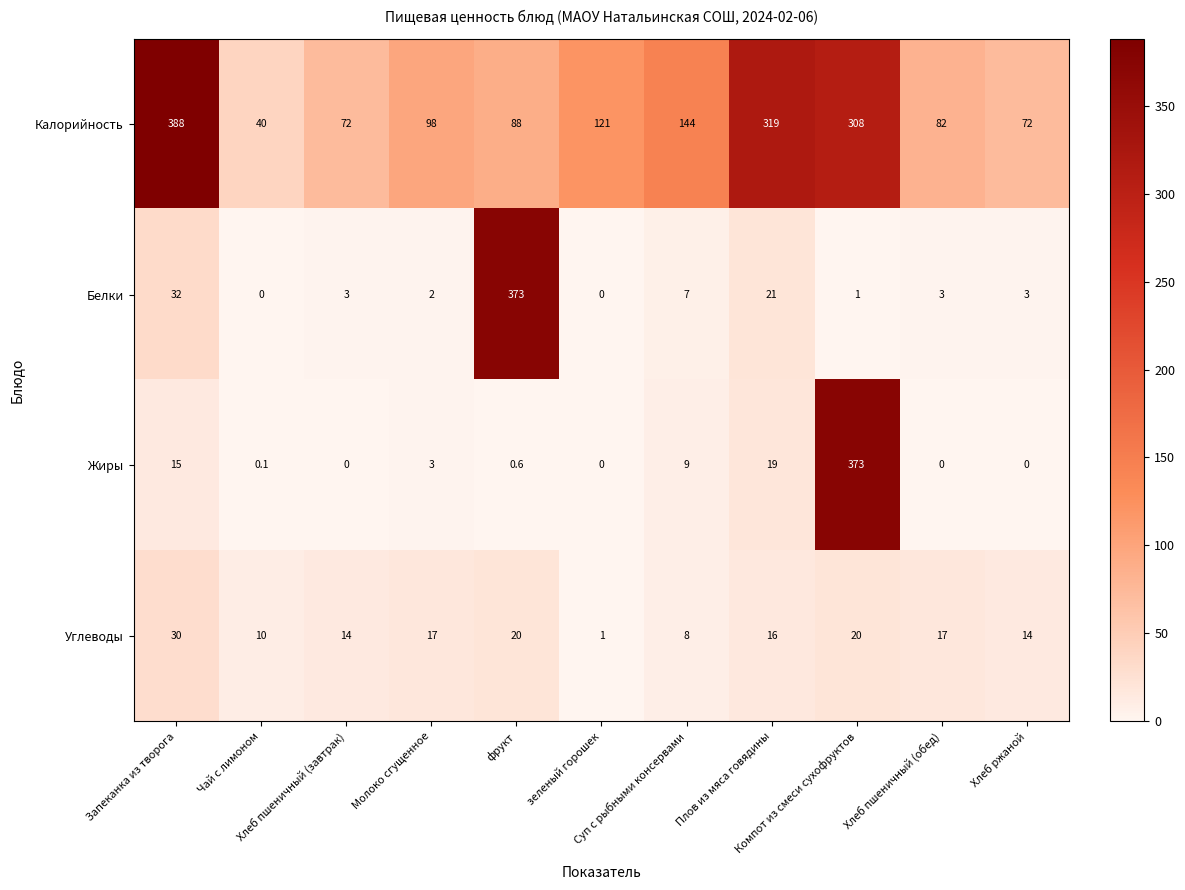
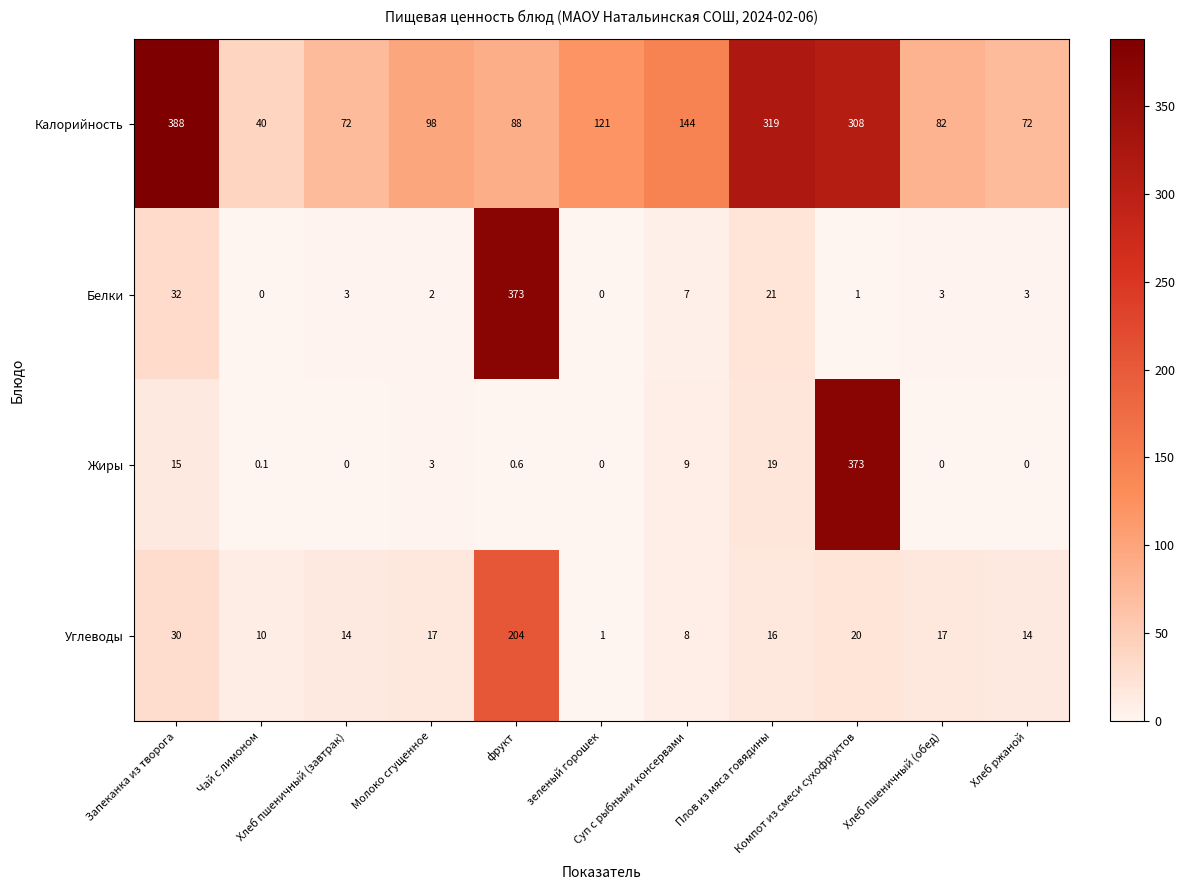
  {
    "Калорийность": {
      "Запеканка из творога": 388,
      "Чай с лимоном": 40,
      "Хлеб пшеничный (завтрак)": 72,
      "Молоко сгущенное": 98,
      "фрукт": 88,
      "зеленый горошек": 121,
      "Суп с рыбными консервами": 144,
      "Плов из мяса говядины": 319,
      "Компот из смеси сухофруктов": 308,
      "Хлеб пшеничный (обед)": 82,
      "Хлеб ржаной": 72
    },
    "Белки": {
      "Запеканка из творога": 32,
      "Чай с лимоном": 0,
      "Хлеб пшеничный (завтрак)": 3,
      "Молоко сгущенное": 2,
      "фрукт": 373,
      "зеленый горошек": 0,
      "Суп с рыбными консервами": 7,
      "Плов из мяса говядины": 21,
      "Компот из смеси сухофруктов": 1,
      "Хлеб пшеничный (обед)": 3,
      "Хлеб ржаной": 3
    },
    "Жиры": {
      "Запеканка из творога": 15,
      "Чай с лимоном": 0.1,
      "Хлеб пшеничный (завтрак)": 0,
      "Молоко сгущенное": 3,
      "фрукт": 0.6,
      "зеленый горошек": 0,
      "Суп с рыбными консервами": 9,
      "Плов из мяса говядины": 19,
      "Компот из смеси сухофруктов": 373,
      "Хлеб пшеничный (обед)": 0,
      "Хлеб ржаной": 0
    },
    "Углеводы": {
      "Запеканка из творога": 30,
      "Чай с лимоном": 10,
      "Хлеб пшеничный (завтрак)": 14,
      "Молоко сгущенное": 17,
-     "фрукт": 20,
+     "фрукт": 204,
      "зеленый горошек": 1,
      "Суп с рыбными консервами": 8,
      "Плов из мяса говядины": 16,
      "Компот из смеси сухофруктов": 20,
      "Хлеб пшеничный (обед)": 17,
      "Хлеб ржаной": 14
    }
  }
